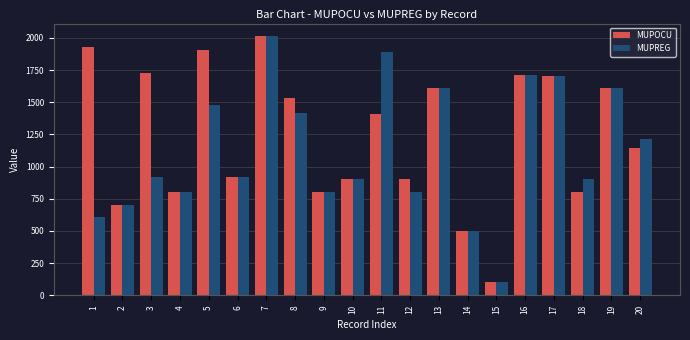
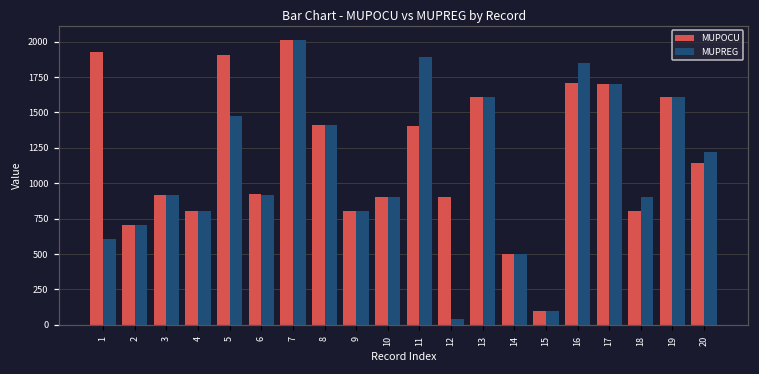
  {
    "MUPOCU": {
      "1": 1930,
      "2": 700,
-     "3": 1730,
+     "3": 920,
      "4": 800,
      "5": 1910,
      "6": 920,
      "7": 2010,
-     "8": 1540,
+     "8": 1410,
      "9": 800,
      "10": 900,
      "11": 1410,
      "12": 900,
      "13": 1610,
      "14": 500,
      "15": 100,
      "16": 1710,
      "17": 1700,
      "18": 800,
      "19": 1610,
      "20": 1140
    },
    "MUPREG": {
      "1": 610,
      "2": 700,
      "3": 920,
      "4": 800,
      "5": 1480,
      "6": 920,
      "7": 2010,
      "8": 1410,
      "9": 800,
      "10": 900,
      "11": 1890,
-     "12": 800,
+     "12": 40,
      "13": 1610,
      "14": 500,
      "15": 100,
-     "16": 1710,
+     "16": 1850,
      "17": 1700,
      "18": 900,
      "19": 1610,
      "20": 1220
    }
  }
